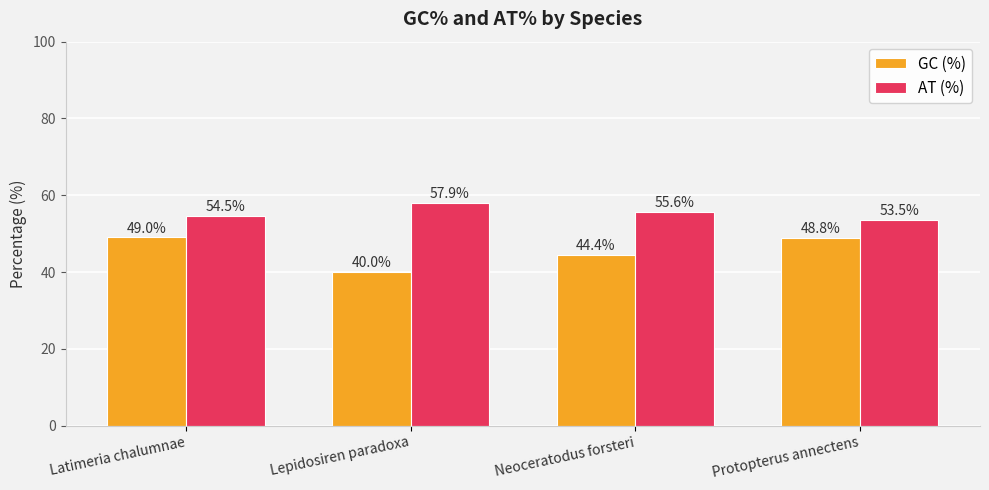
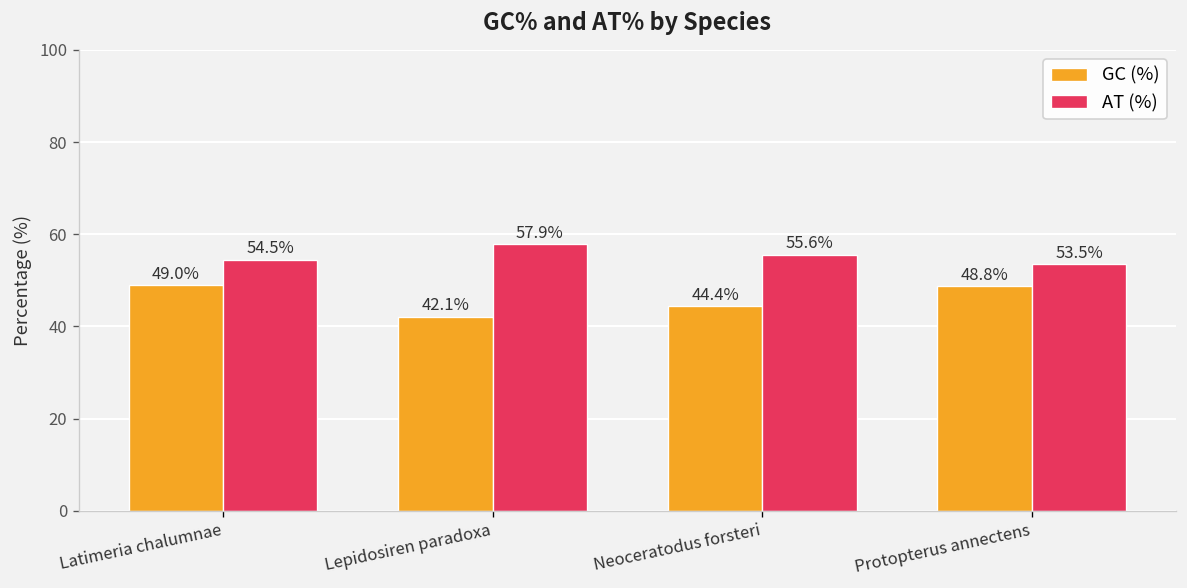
  {
    "GC (%)": {
      "Latimeria chalumnae": "49.0%",
-     "Lepidosiren paradoxa": "40.0%",
+     "Lepidosiren paradoxa": "42.1%",
      "Neoceratodus forsteri": "44.4%",
      "Protopterus annectens": "48.8%"
    },
    "AT (%)": {
      "Latimeria chalumnae": "54.5%",
      "Lepidosiren paradoxa": "57.9%",
      "Neoceratodus forsteri": "55.6%",
      "Protopterus annectens": "53.5%"
    }
  }
